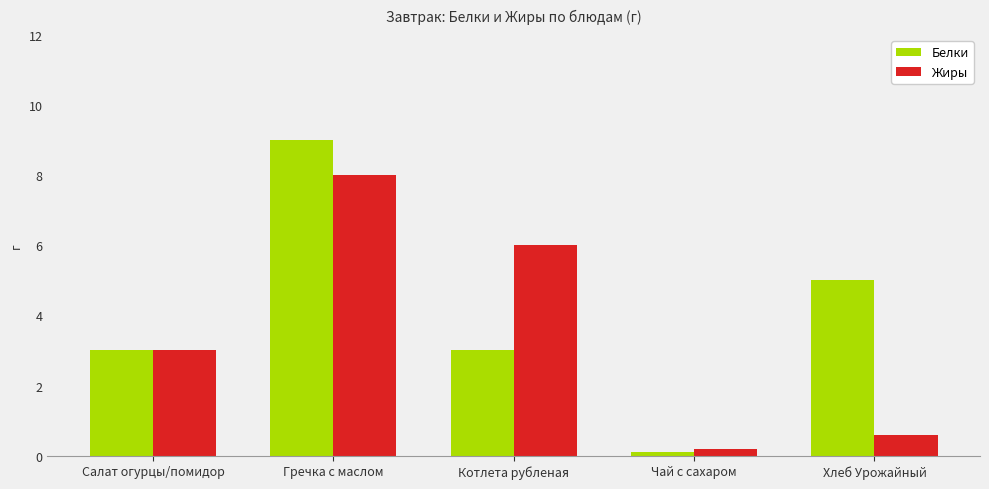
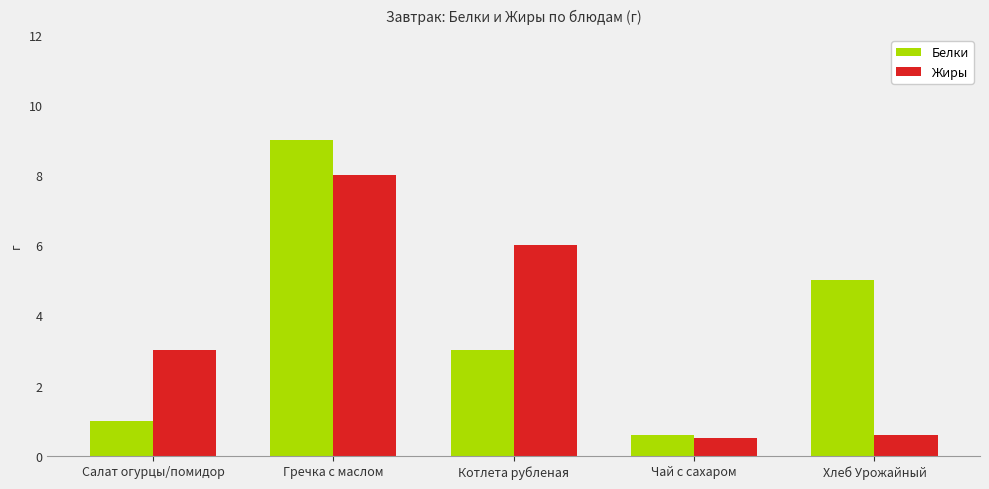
  {
    "Белки": {
-     "Салат огурцы/помидор": 3,
+     "Салат огурцы/помидор": 1,
      "Гречка с маслом": 9.0,
      "Котлета рубленая": 3.0,
-     "Чай с сахаром": 0.1,
+     "Чай с сахаром": 0.6,
      "Хлеб Урожайный": 5.0
    },
    "Жиры": {
      "Салат огурцы/помидор": 3.0,
      "Гречка с маслом": 8.0,
      "Котлета рубленая": 6.0,
-     "Чай с сахаром": 0.2,
+     "Чай с сахаром": 0.5,
      "Хлеб Урожайный": 0.6
    }
  }
